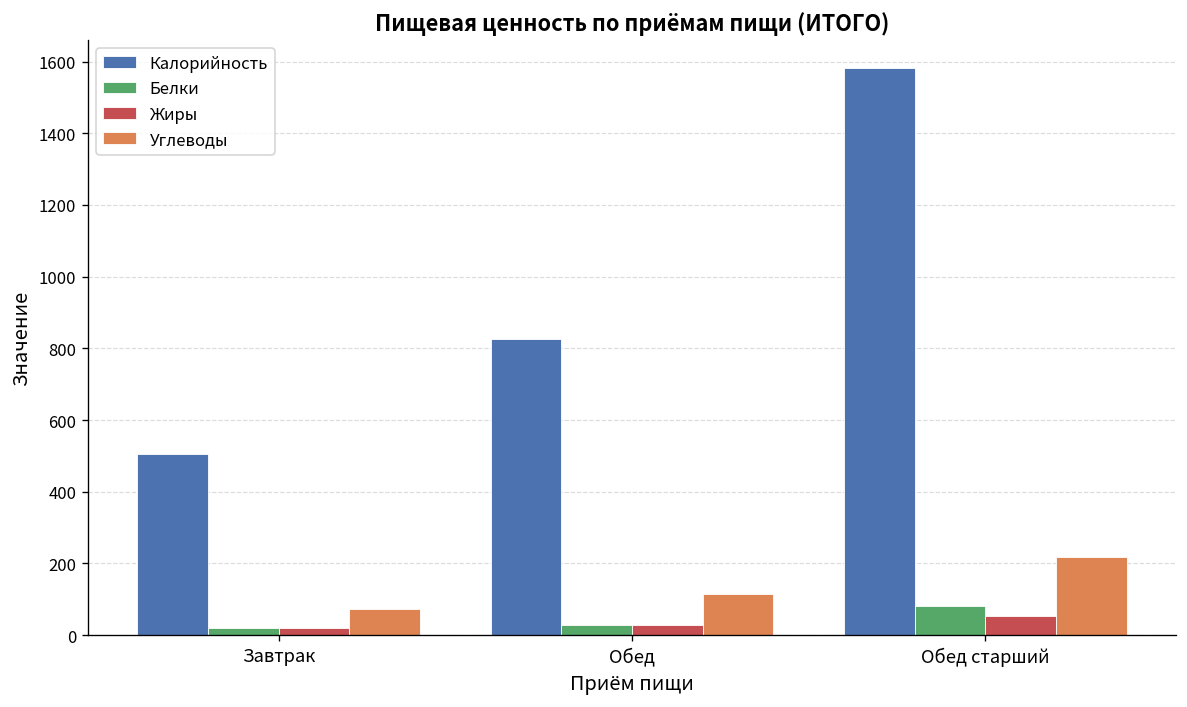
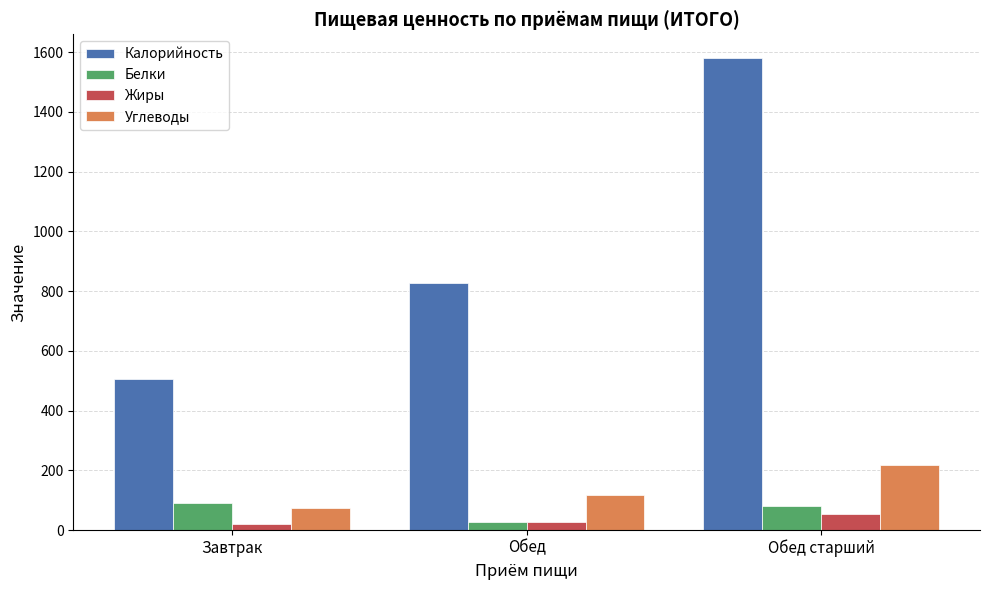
  {
    "Калорийность": {
      "Завтрак": 510,
      "Обед": 830,
      "Обед старший": 1580
    },
    "Белки": {
-     "Завтрак": 20,
+     "Завтрак": 90,
      "Обед": 30,
      "Обед старший": 80
    }
  }
